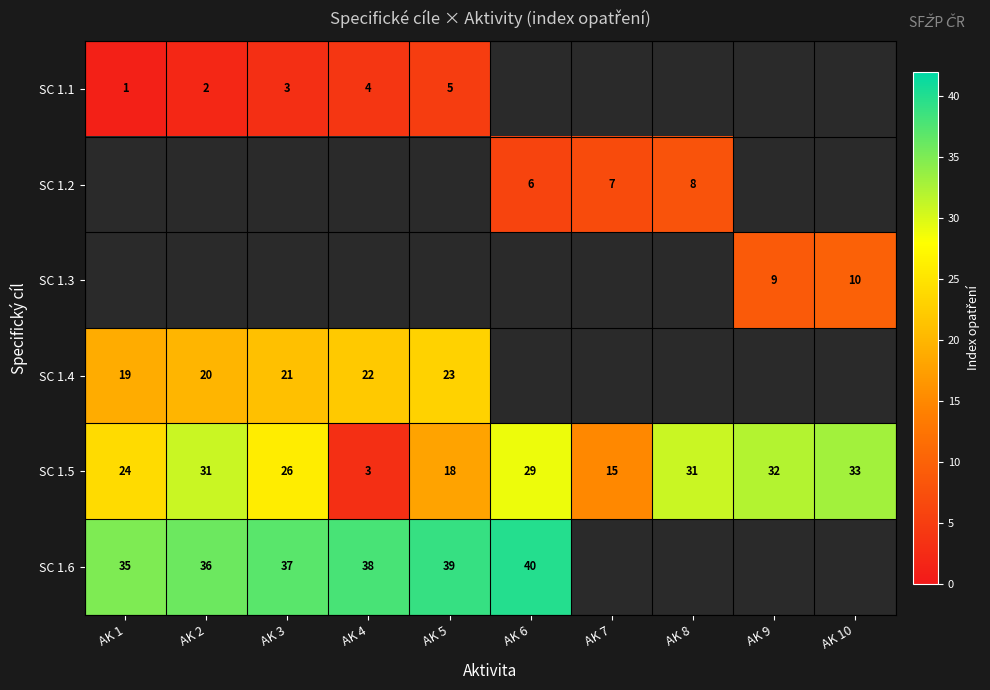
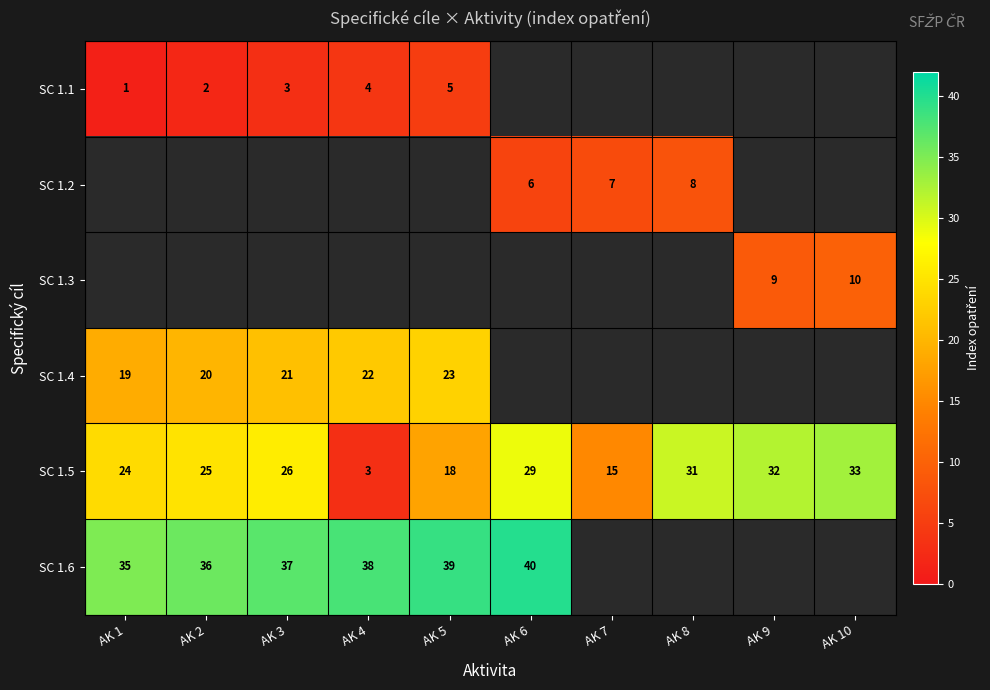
  {
    "SC 1.1": {
      "AK 1": 1,
      "AK 2": 2,
      "AK 3": 3,
      "AK 4": 4,
      "AK 5": 5
    },
    "SC 1.2": {
      "AK 6": 6,
      "AK 7": 7,
      "AK 8": 8
    },
    "SC 1.3": {
      "AK 9": 9,
      "AK 10": 10
    },
    "SC 1.4": {
      "AK 1": 19,
      "AK 2": 20,
      "AK 3": 21,
      "AK 4": 22,
      "AK 5": 23
    },
    "SC 1.5": {
      "AK 1": 24,
-     "AK 2": 31,
+     "AK 2": 25,
      "AK 3": 26,
      "AK 4": 3,
      "AK 5": 18,
      "AK 6": 29,
      "AK 7": 15,
      "AK 8": 31,
      "AK 9": 32,
      "AK 10": 33
    },
    "SC 1.6": {
      "AK 1": 35,
      "AK 2": 36,
      "AK 3": 37,
      "AK 4": 38,
      "AK 5": 39,
      "AK 6": 40
    }
  }
